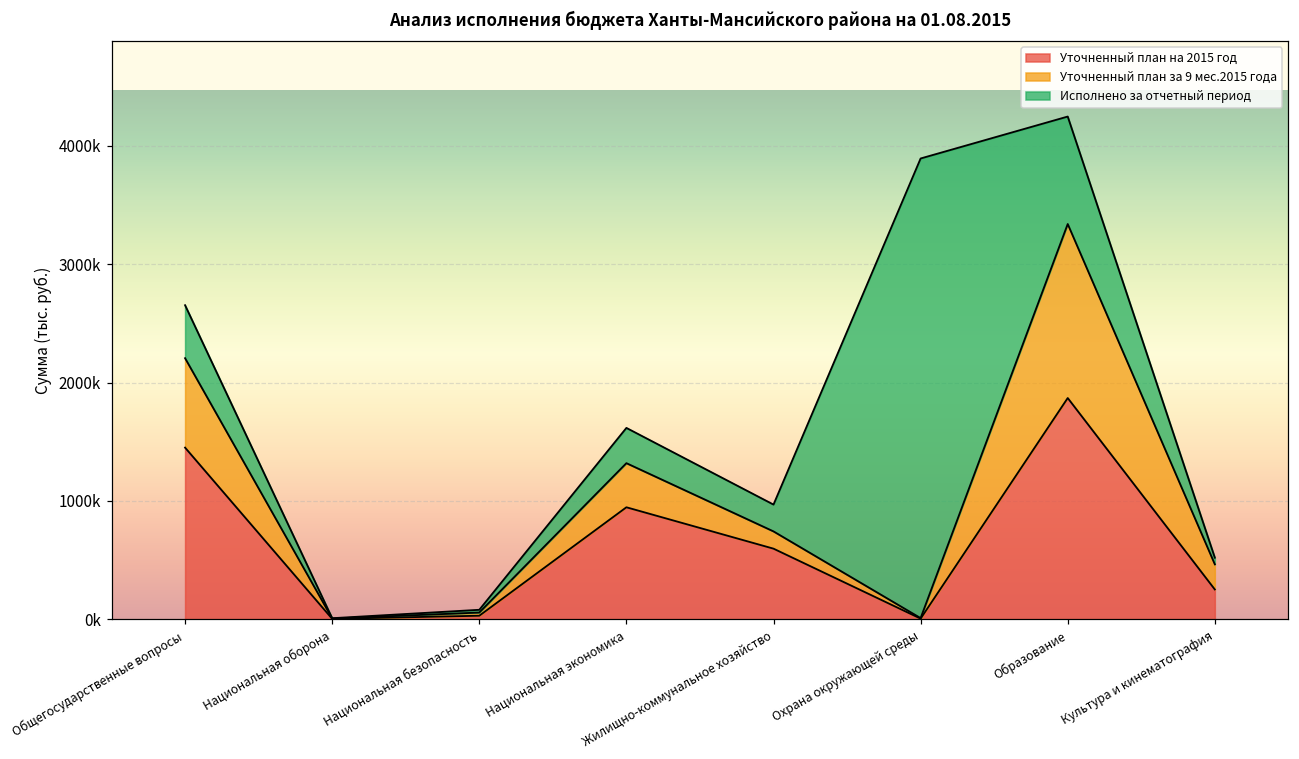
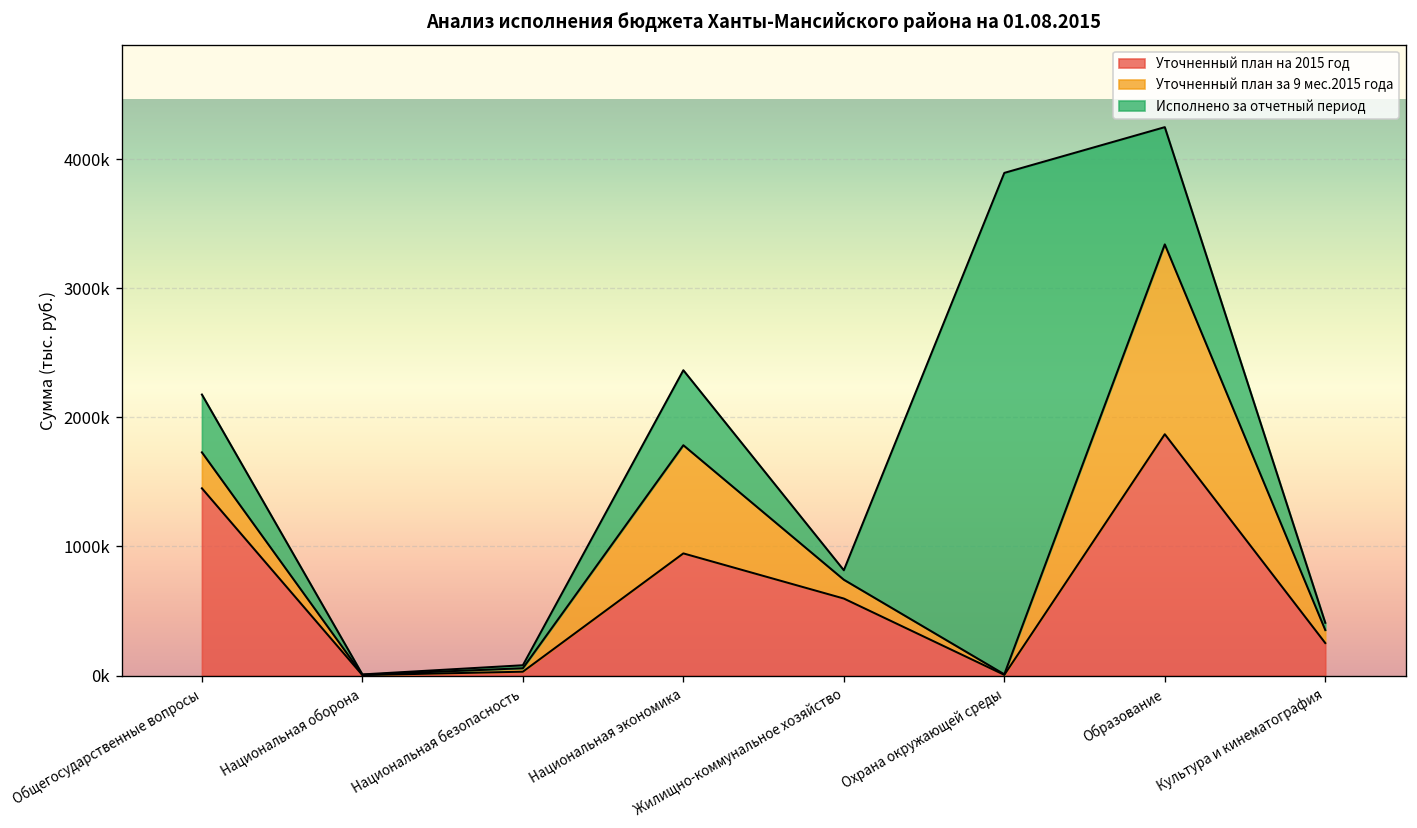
  {
    "Уточненный план на 2015 год": {
      "Общегосударственные вопросы": 1450000,
      "Национальная безопасность": 30000,
      "Национальная экономика": 950000,
      "Жилищно-коммунальное хозяйство": 600000,
      "Образование": 1870000,
      "Культура и кинематография": 250000
    },
    "Уточненный план за 9 мес.2015 года": {
-     "Общегосударственные вопросы": 760000,
-     "Национальная экономика": 370000,
+     "Общегосударственные вопросы": 280000,
+     "Национальная экономика": 840000,
      "Жилищно-коммунальное хозяйство": 150000,
      "Образование": 1470000,
-     "Культура и кинематография": 210000
+     "Культура и кинематография": 100000
    },
    "Исполнено за отчетный период": {
      "Общегосударственные вопросы": 450000,
-     "Национальная экономика": 300000,
-     "Жилищно-коммунальное хозяйство": 230000,
+     "Национальная экономика": 580000,
+     "Жилищно-коммунальное хозяйство": 70000,
      "Охрана окружающей среды": 3880000,
      "Образование": 910000,
      "Культура и кинематография": 60000
    }
  }
